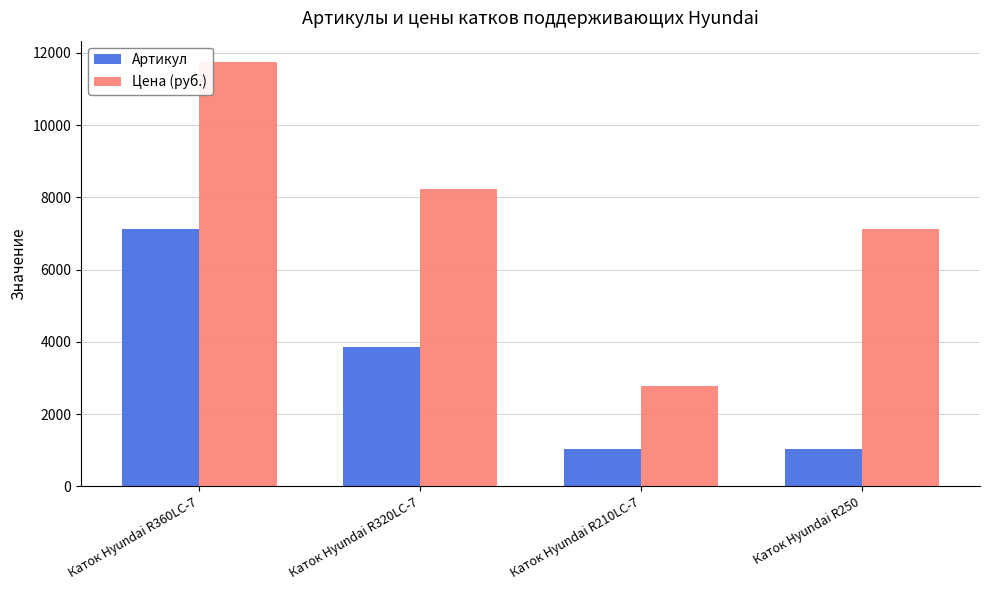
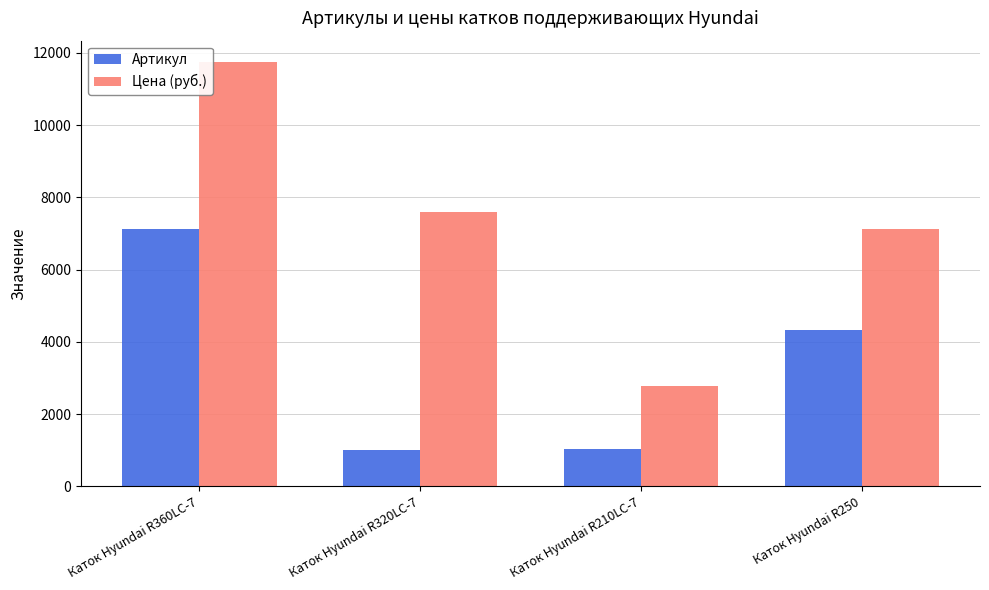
  {
    "Артикул": {
      "Каток Hyundai R360LC-7": 7100,
-     "Каток Hyundai R320LC-7": 3800,
+     "Каток Hyundai R320LC-7": 1000,
      "Каток Hyundai R210LC-7": 1000,
-     "Каток Hyundai R250": 1000
+     "Каток Hyundai R250": 4300
    },
    "Цена (руб.)": {
      "Каток Hyundai R360LC-7": 11800,
-     "Каток Hyundai R320LC-7": 8200,
+     "Каток Hyundai R320LC-7": 7600,
      "Каток Hyundai R210LC-7": 2800,
      "Каток Hyundai R250": 7100
    }
  }
